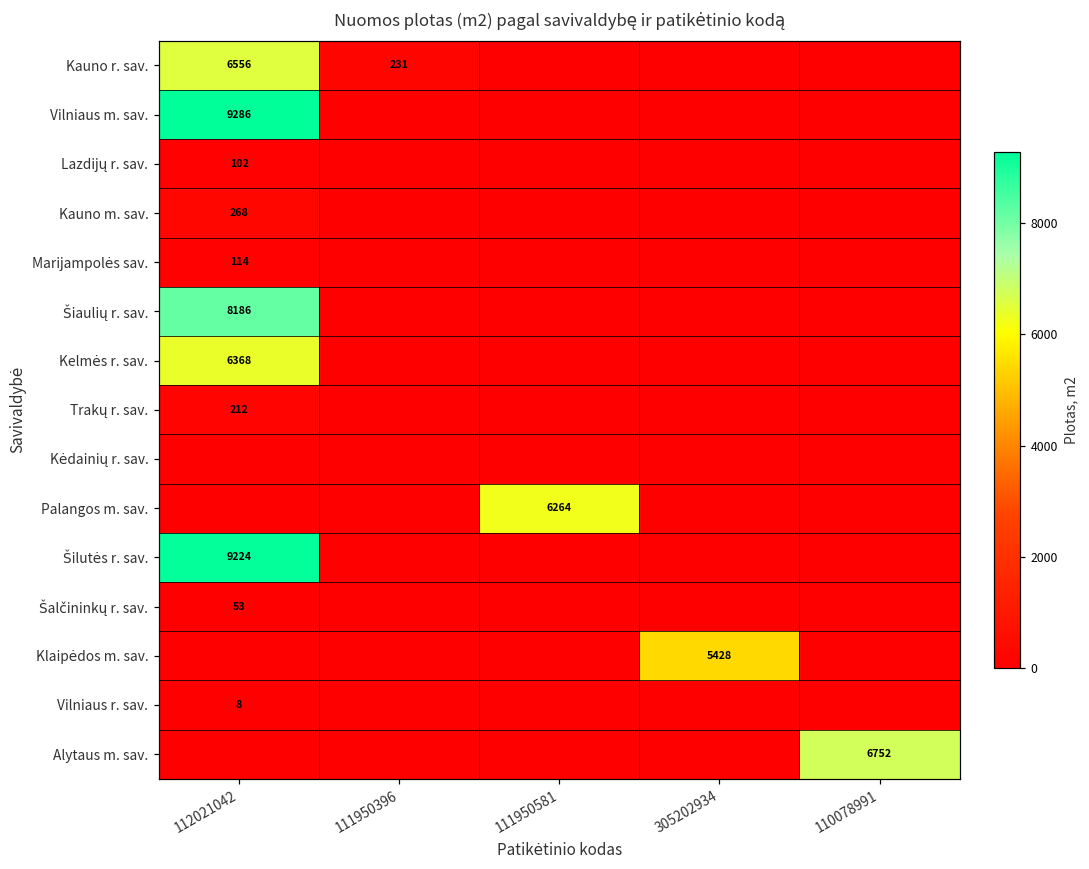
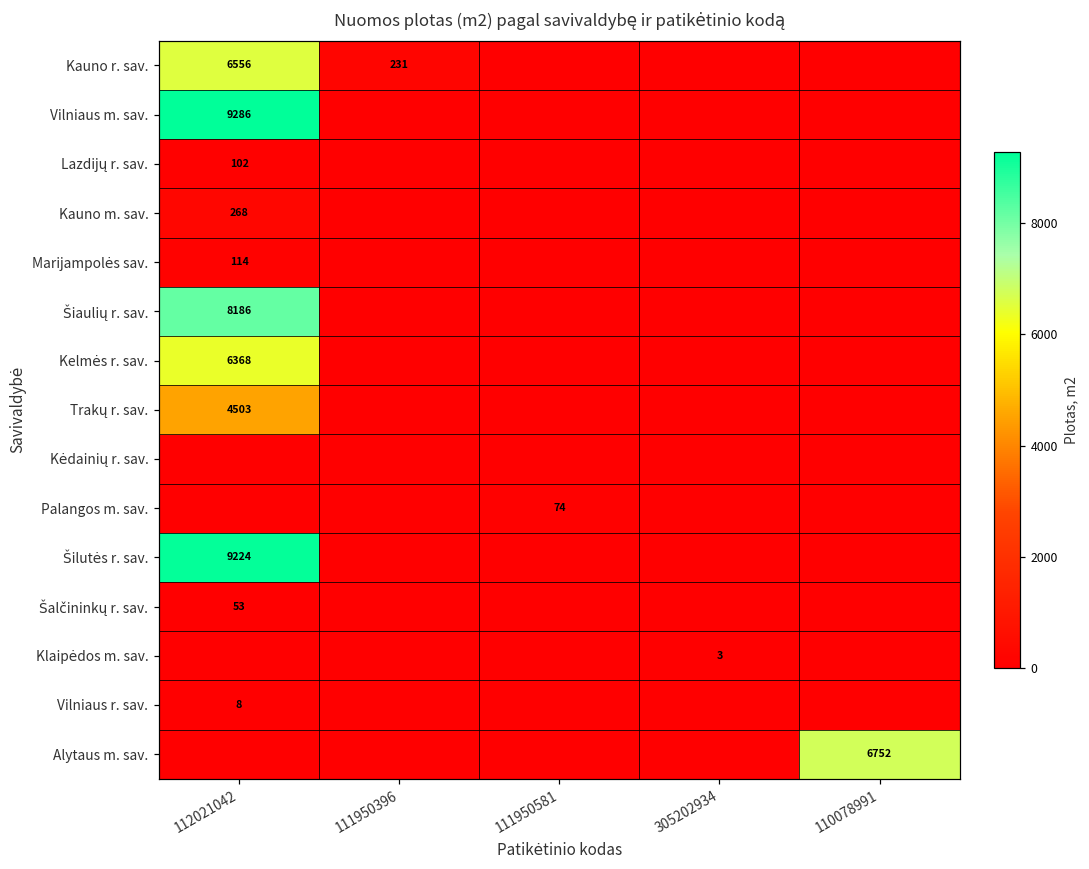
  {
    "Kauno r. sav.": {
      "112021042": 6556,
      "111950396": 231
    },
    "Vilniaus m. sav.": {
      "112021042": 9286
    },
    "Lazdijų r. sav.": {
      "112021042": 102
    },
    "Kauno m. sav.": {
      "112021042": 268
    },
    "Marijampolės sav.": {
      "112021042": 114
    },
    "Šiaulių r. sav.": {
      "112021042": 8186
    },
    "Kelmės r. sav.": {
      "112021042": 6368
    },
    "Trakų r. sav.": {
-     "112021042": 212
+     "112021042": 4503
    },
    "Palangos m. sav.": {
-     "111950581": 6264
+     "111950581": 74
    },
    "Šilutės r. sav.": {
      "112021042": 9224
    },
    "Šalčininkų r. sav.": {
      "112021042": 53
    },
    "Klaipėdos m. sav.": {
-     "305202934": 5428
+     "305202934": 3
    },
    "Vilniaus r. sav.": {
      "112021042": 8
    },
    "Alytaus m. sav.": {
      "110078991": 6752
    }
  }
